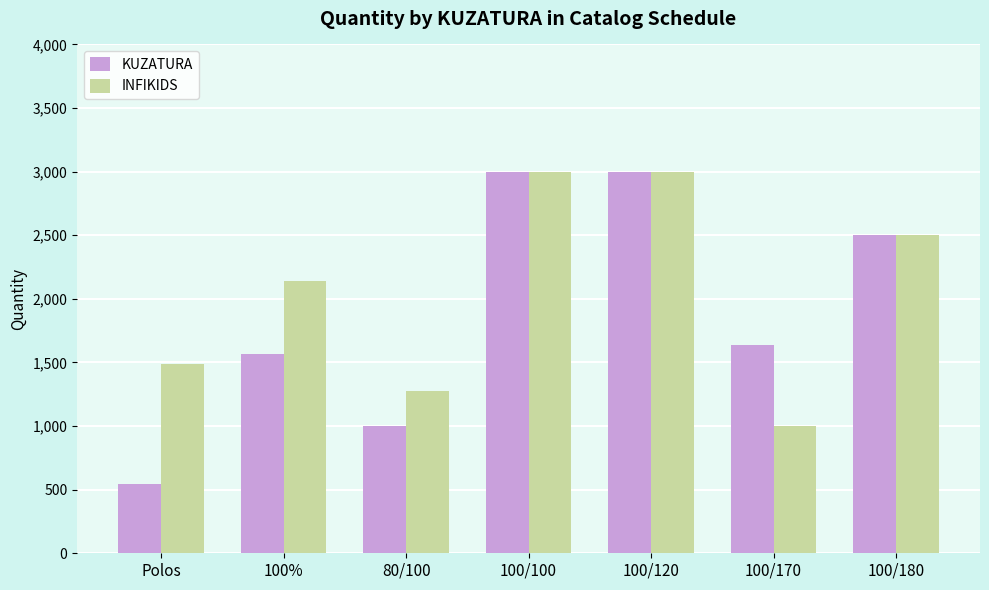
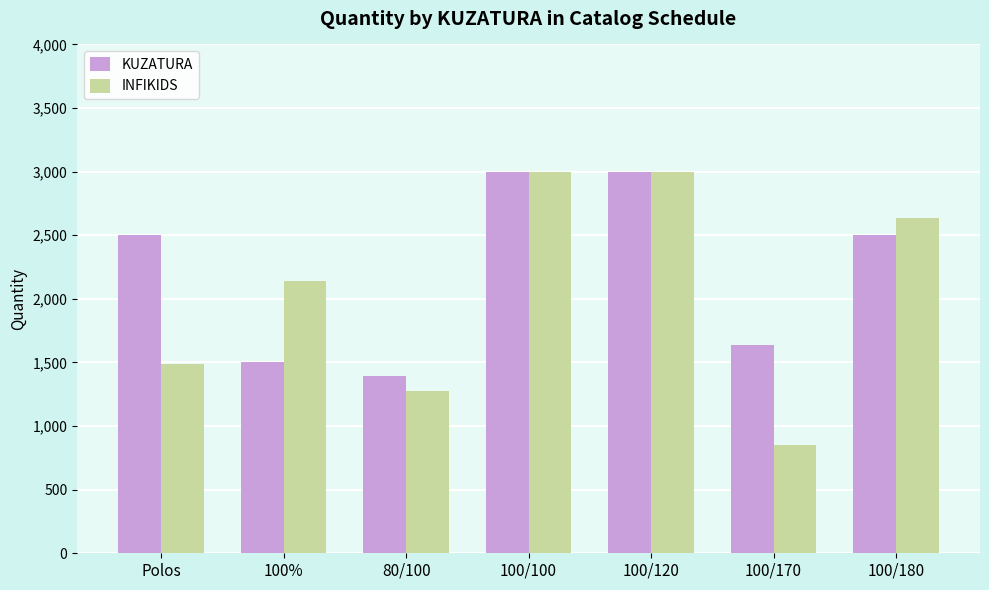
  {
    "KUZATURA": {
-     "Polos": "540",
-     "100%": "1,570",
-     "80/100": "1,000",
+     "Polos": "2,500",
+     "100%": "1,500",
+     "80/100": "1,400",
      "100/100": "3,000",
      "100/120": "3,000",
      "100/170": "1,640",
      "100/180": "2,500"
    },
    "INFIKIDS": {
      "Polos": "1,490",
      "100%": "2,140",
      "80/100": "1,280",
      "100/100": "3,000",
      "100/120": "3,000",
-     "100/170": "1,000",
-     "100/180": "2,500"
+     "100/170": "850",
+     "100/180": "2,640"
    }
  }
